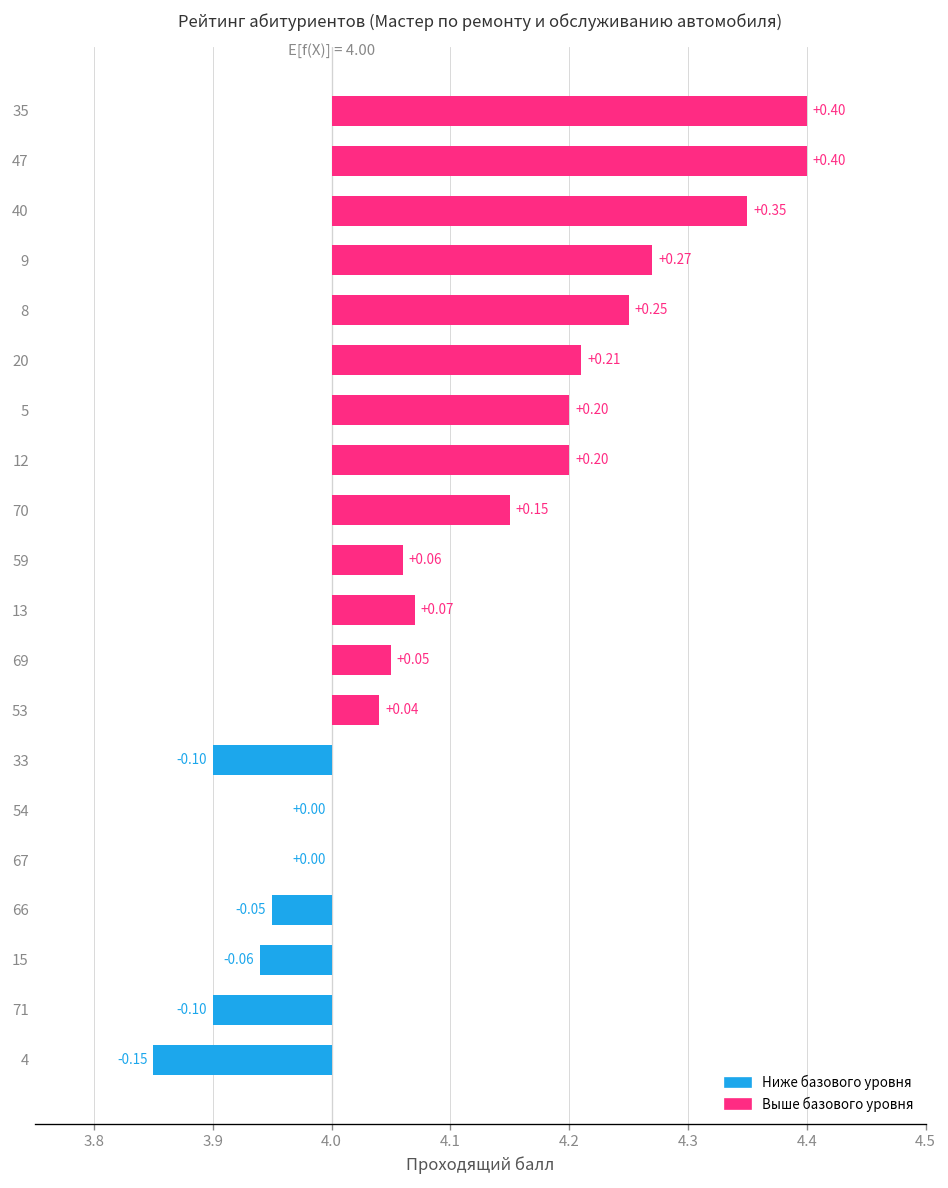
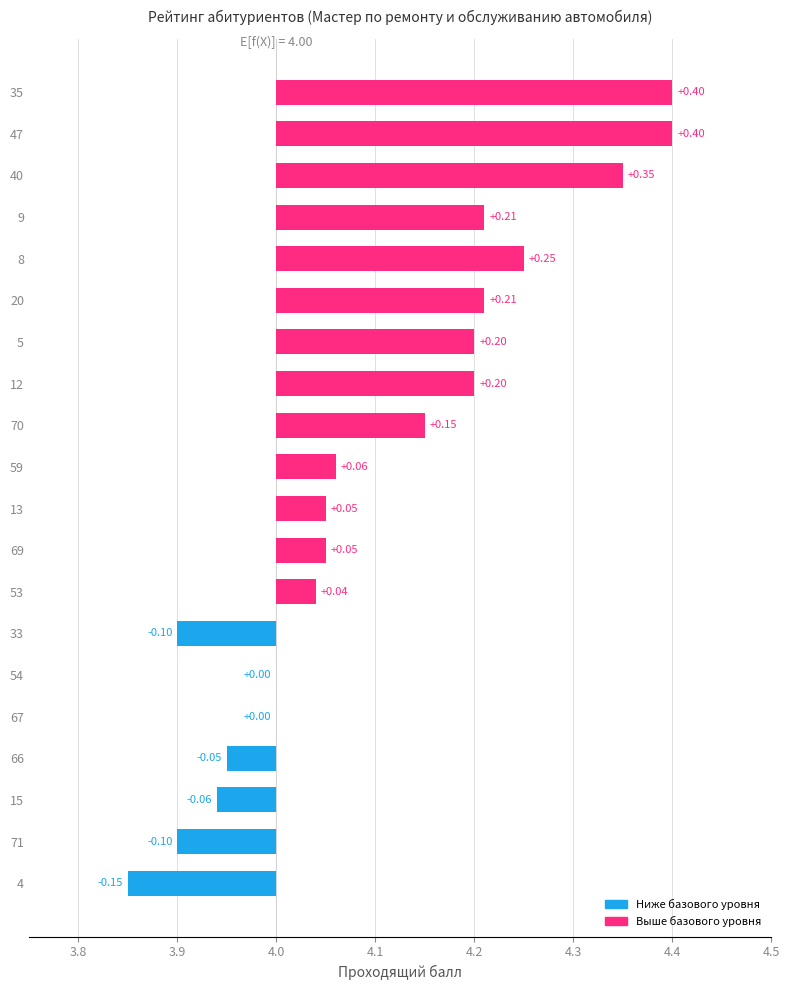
  {
    "35": "+0.40",
    "47": "+0.40",
    "40": "+0.35",
-   "9": "+0.27",
+   "9": "+0.21",
    "8": "+0.25",
    "20": "+0.21",
    "5": "+0.20",
    "12": "+0.20",
    "70": "+0.15",
    "59": "+0.06",
-   "13": "+0.07",
+   "13": "+0.05",
    "69": "+0.05",
    "53": "+0.04",
    "33": "-0.10",
    "54": "+0.00",
    "67": "+0.00",
    "66": "-0.05",
    "15": "-0.06",
    "71": "-0.10",
    "4": "-0.15"
  }
